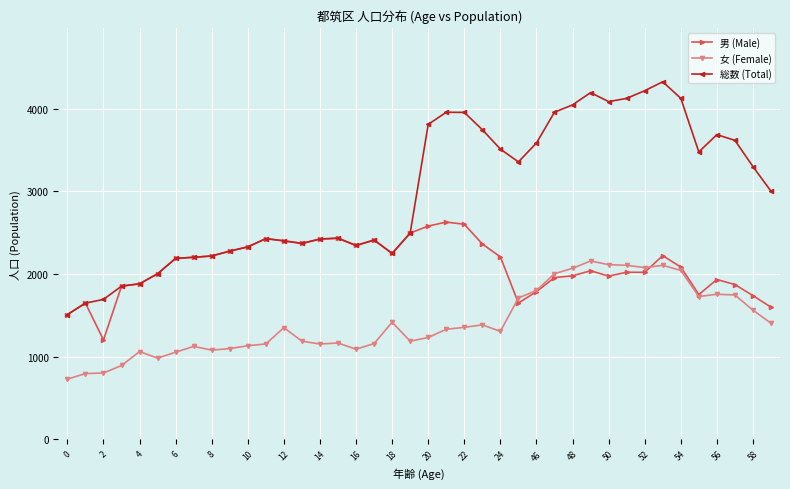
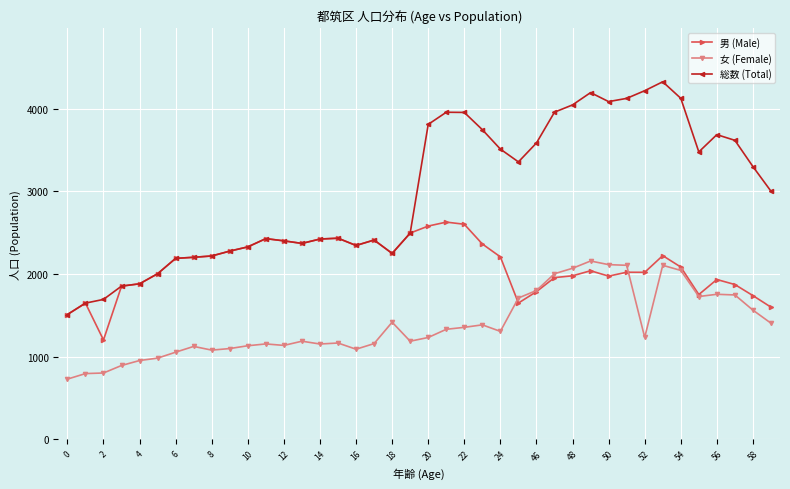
  {
    "男 (Male)": {
      "2": 1200,
      "20": 2600,
      "22": 2600,
      "24": 2200,
      "48": 2000,
      "50": 2000,
      "52": 2000,
      "54": 2100,
      "56": 1900,
      "58": 1700
    },
    "女 (Female)": {
      "0": 700,
      "2": 800,
-     "4": 1100,
+     "4": 1000,
      "6": 1100,
      "8": 1100,
      "10": 1100,
-     "12": 1400,
+     "12": 1100,
      "14": 1200,
      "16": 1100,
      "18": 1400,
      "20": 1200,
      "22": 1400,
      "24": 1300,
      "48": 2100,
      "50": 2100,
-     "52": 2100,
+     "52": 1200,
      "54": 2000,
      "56": 1800,
      "58": 1600
    },
    "総数 (Total)": {
      "2": 1700,
      "20": 3800,
      "22": 4000,
      "24": 3500,
      "46": 3600,
      "48": 4000,
      "50": 4100,
      "52": 4200,
      "54": 4100,
      "56": 3700,
      "58": 3300
    }
  }
